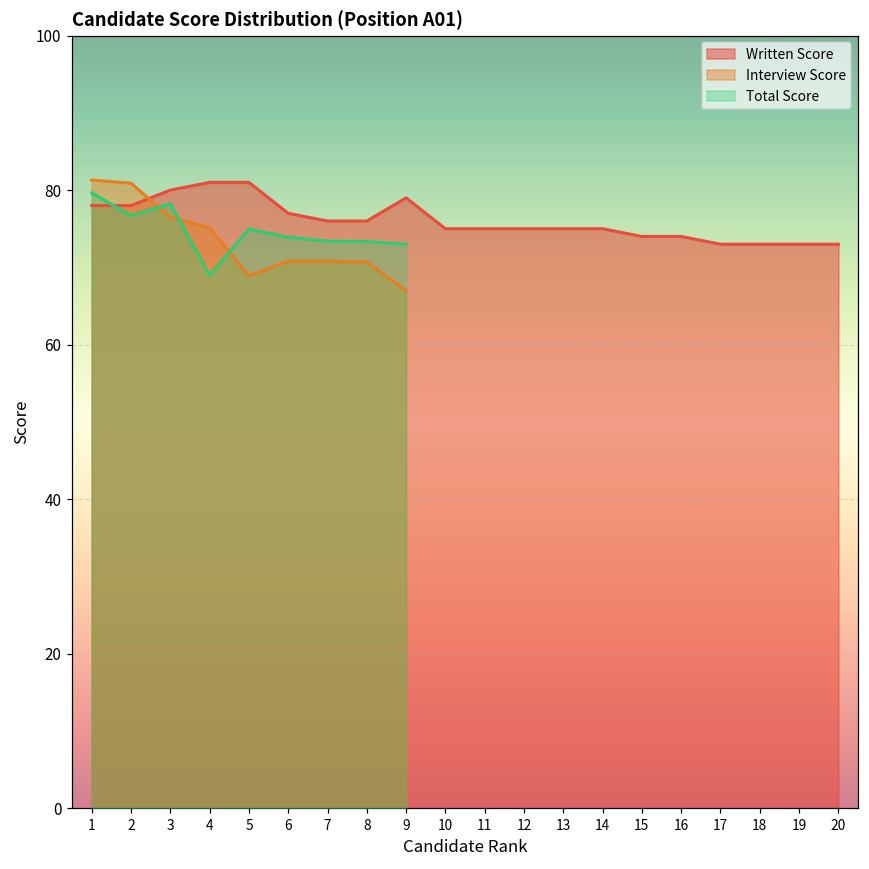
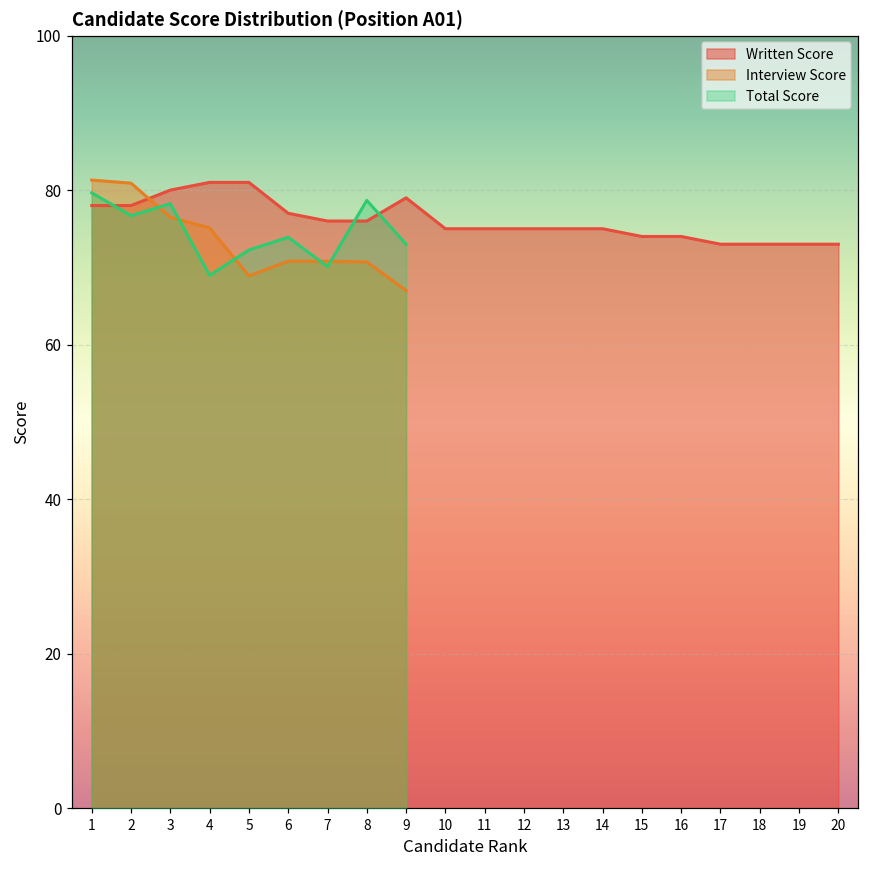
  {
    "Total Score": {
      "1": 80,
      "2": 77,
      "3": 78,
      "4": 69,
-     "5": 75,
+     "5": 72,
      "6": 74,
-     "7": 73,
-     "8": 73,
+     "7": 70,
+     "8": 79,
      "9": 73
    }
  }
